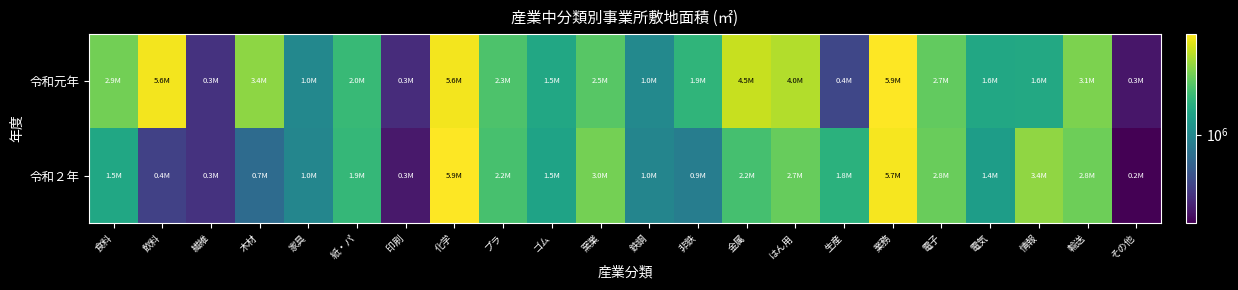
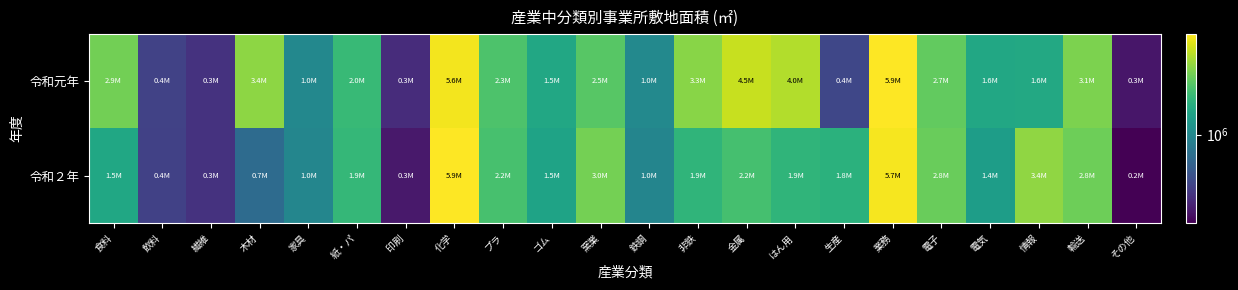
  {
    "令和元年": {
      "食料": "2.9M",
-     "飲料": "5.6M",
+     "飲料": "0.4M",
      "繊維": "0.3M",
      "木材": "3.4M",
      "家具": "1.0M",
      "紙・パ": "2.0M",
      "印刷": "0.3M",
      "化学": "5.6M",
      "プラ": "2.3M",
      "ゴム": "1.5M",
      "窯業": "2.5M",
      "鉄鋼": "1.0M",
-     "非鉄": "1.9M",
+     "非鉄": "3.3M",
      "金属": "4.5M",
      "はん用": "4.0M",
      "生産": "0.4M",
      "業務": "5.9M",
      "電子": "2.7M",
      "電気": "1.6M",
      "情報": "1.6M",
      "輸送": "3.1M",
      "その他": "0.3M"
    },
    "令和２年": {
      "食料": "1.5M",
      "飲料": "0.4M",
      "繊維": "0.3M",
      "木材": "0.7M",
      "家具": "1.0M",
      "紙・パ": "1.9M",
      "印刷": "0.3M",
      "化学": "5.9M",
      "プラ": "2.2M",
      "ゴム": "1.5M",
      "窯業": "3.0M",
      "鉄鋼": "1.0M",
-     "非鉄": "0.9M",
+     "非鉄": "1.9M",
      "金属": "2.2M",
-     "はん用": "2.7M",
+     "はん用": "1.9M",
      "生産": "1.8M",
      "業務": "5.7M",
      "電子": "2.8M",
      "電気": "1.4M",
      "情報": "3.4M",
      "輸送": "2.8M",
      "その他": "0.2M"
    }
  }
